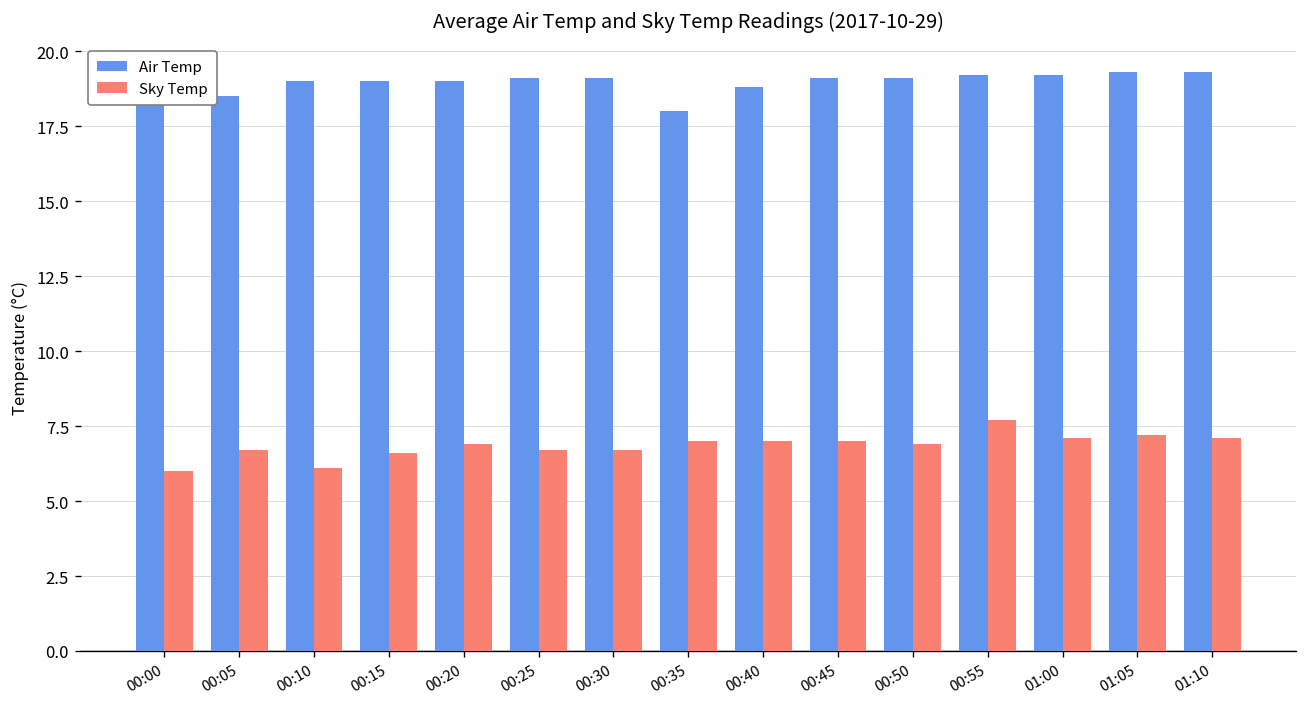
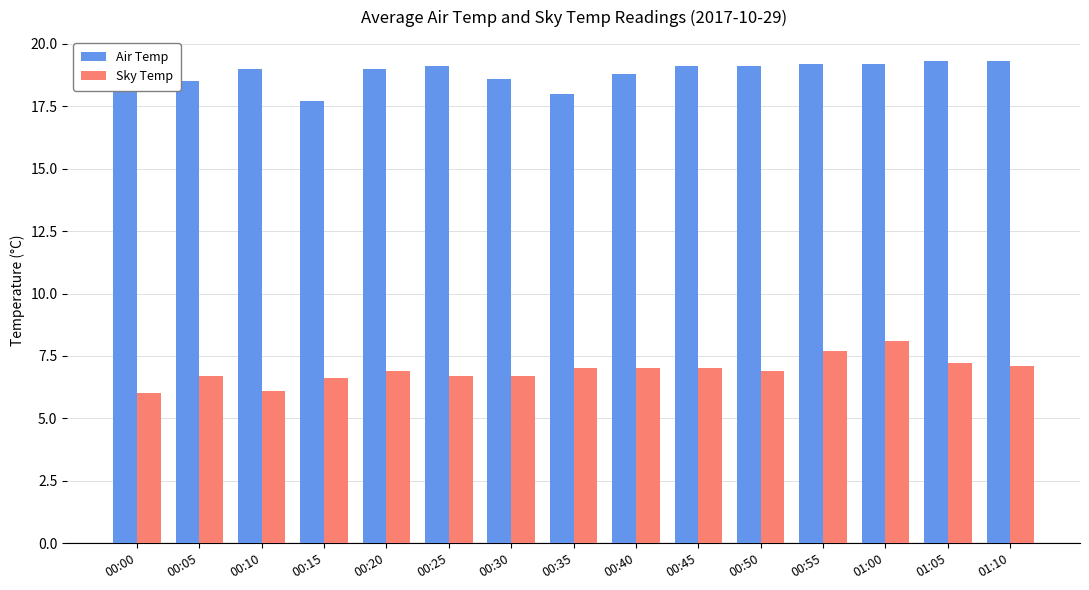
  {
    "Air Temp": {
      "00:05": 18.5,
      "00:10": 19.0,
-     "00:15": 19.0,
+     "00:15": 17.7,
      "00:20": 19.0,
      "00:25": 19.1,
-     "00:30": 19.1,
+     "00:30": 18.6,
      "00:35": 18.0,
      "00:40": 18.8,
      "00:45": 19.1,
      "00:50": 19.1,
      "00:55": 19.2,
      "01:00": 19.2,
      "01:05": 19.3,
      "01:10": 19.3
    },
    "Sky Temp": {
      "00:00": 6.0,
      "00:05": 6.7,
      "00:10": 6.1,
      "00:15": 6.6,
      "00:20": 6.9,
      "00:25": 6.7,
      "00:30": 6.7,
      "00:35": 7.0,
      "00:40": 7.0,
      "00:45": 7.0,
      "00:50": 6.9,
      "00:55": 7.7,
-     "01:00": 7.1,
+     "01:00": 8.1,
      "01:05": 7.2,
      "01:10": 7.1
    }
  }
